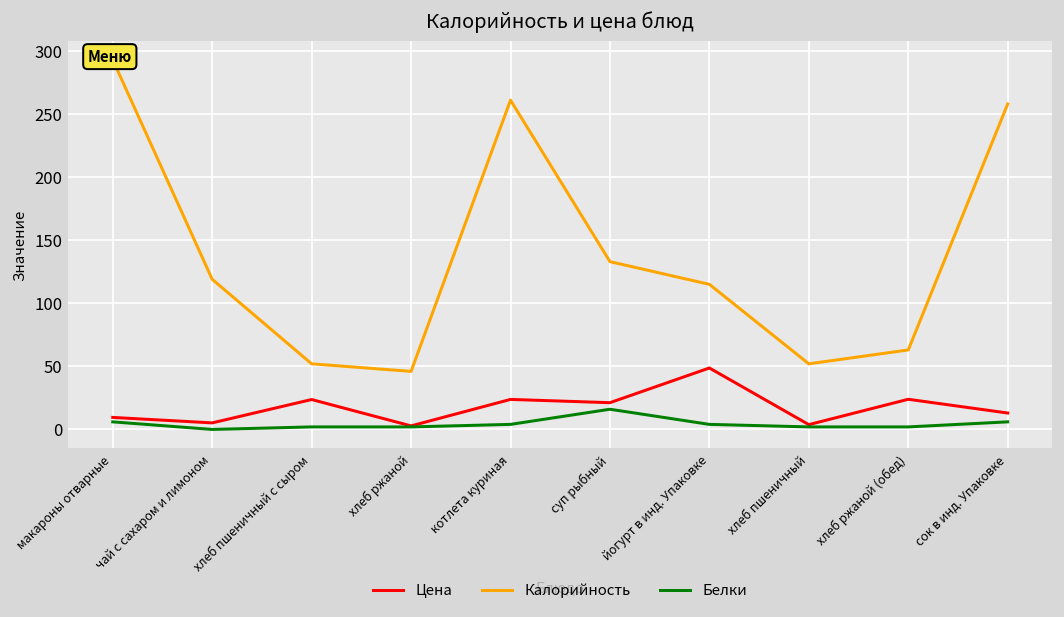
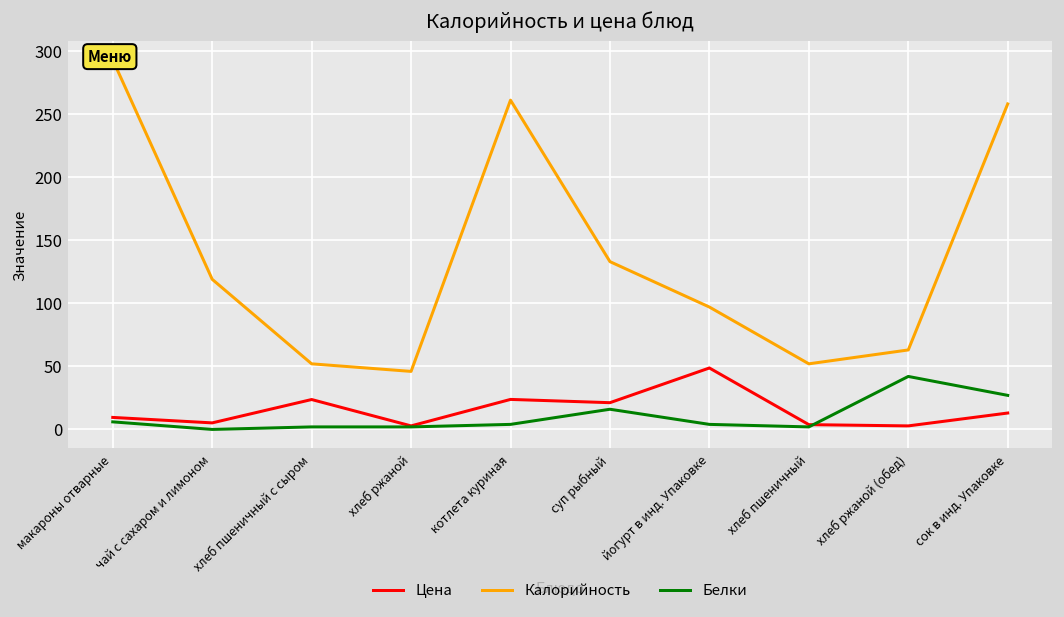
  {
    "Цена": {
      "макароны отварные": 10,
      "чай с сахаром и лимоном": 5,
      "хлеб пшеничный с сыром": 24,
      "котлета куриная": 24,
      "суп рыбный": 21,
      "йогурт в инд. Упаковке": 49,
-     "хлеб ржаной (обед)": 24,
+     "хлеб ржаной (обед)": 3,
      "сок в инд. Упаковке": 13
    },
    "Калорийность": {
      "чай с сахаром и лимоном": 119,
      "хлеб пшеничный с сыром": 52,
      "хлеб ржаной": 46,
      "котлета куриная": 261,
      "суп рыбный": 133,
-     "йогурт в инд. Упаковке": 115,
+     "йогурт в инд. Упаковке": 97,
      "хлеб пшеничный": 52,
      "хлеб ржаной (обед)": 63,
      "сок в инд. Упаковке": 258
    },
    "Белки": {
      "макароны отварные": 6,
      "чай с сахаром и лимоном": 0,
      "хлеб пшеничный с сыром": 2,
      "котлета куриная": 4,
      "суп рыбный": 16,
      "йогурт в инд. Упаковке": 4,
-     "хлеб ржаной (обед)": 2,
-     "сок в инд. Упаковке": 6
+     "хлеб ржаной (обед)": 42,
+     "сок в инд. Упаковке": 27
    }
  }
